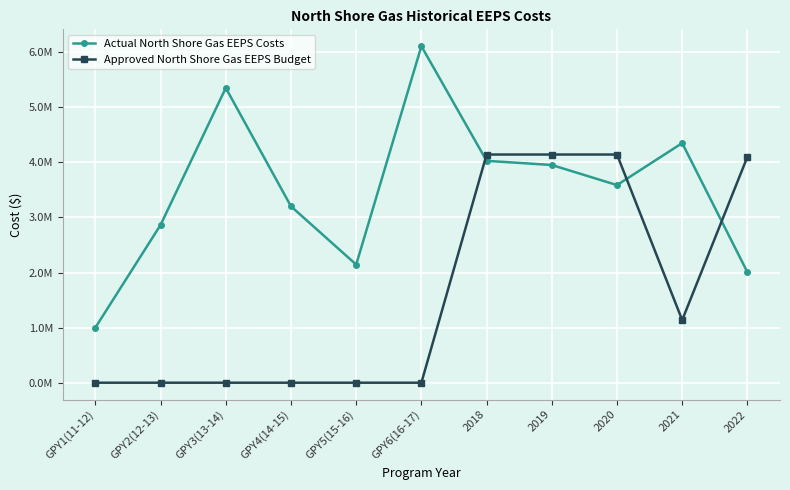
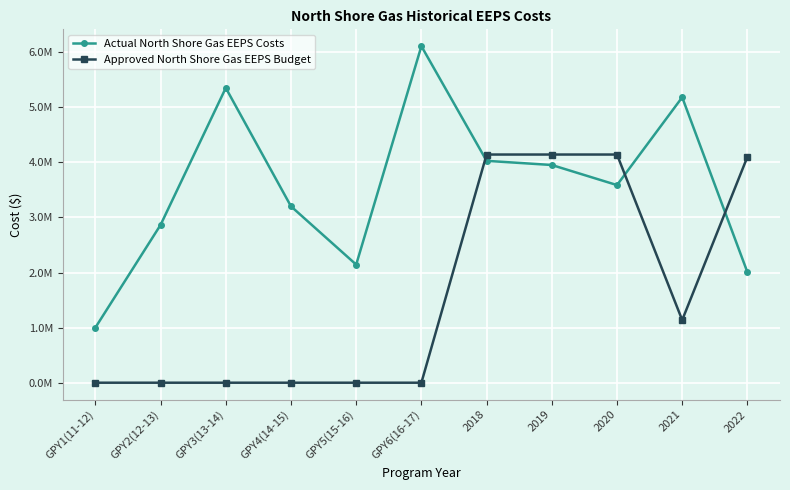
  {
    "Actual North Shore Gas EEPS Costs": {
      "GPY1(11-12)": 1000000,
      "GPY2(12-13)": 2900000,
      "GPY3(13-14)": 5300000,
      "GPY4(14-15)": 3200000,
      "GPY5(15-16)": 2100000,
      "GPY6(16-17)": 6100000,
      "2018": 4000000,
      "2019": 4000000,
      "2020": 3600000,
-     "2021": 4300000,
+     "2021": 5200000,
      "2022": 2000000
    },
    "Approved North Shore Gas EEPS Budget": {
      "GPY1(11-12)": 0,
      "GPY2(12-13)": 0,
      "GPY3(13-14)": 0,
      "GPY4(14-15)": 0,
      "GPY5(15-16)": 0,
      "GPY6(16-17)": 0,
      "2018": 4100000,
      "2019": 4100000,
      "2020": 4100000,
      "2021": 1100000,
      "2022": 4100000
    }
  }
